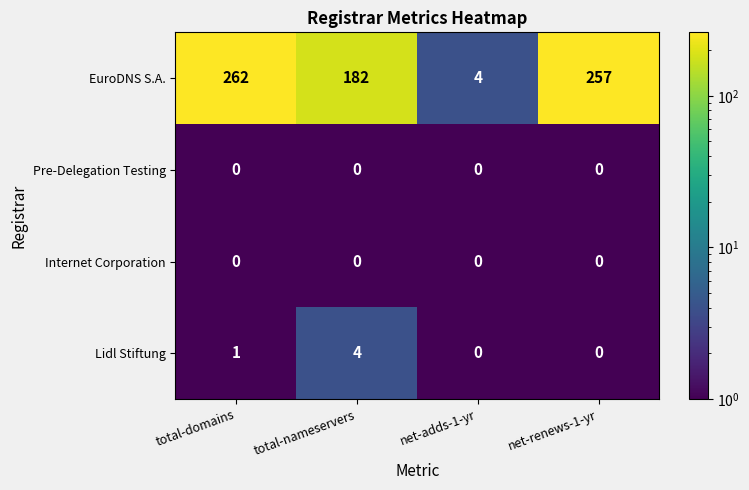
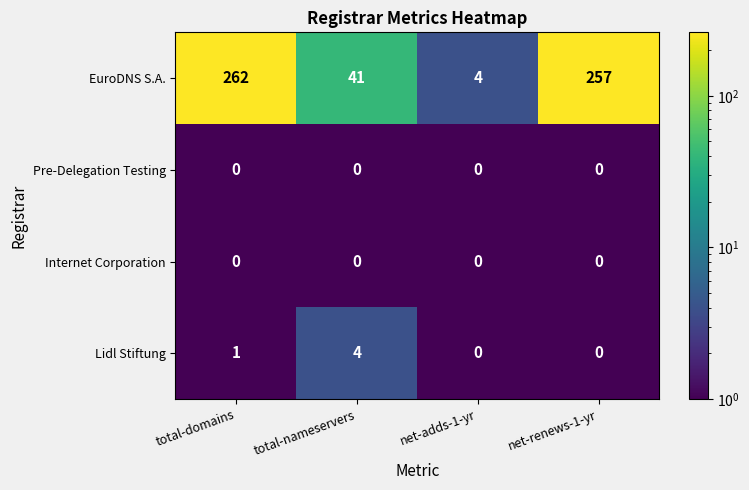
  {
    "EuroDNS S.A.": {
      "total-domains": 262,
-     "total-nameservers": 182,
+     "total-nameservers": 41,
      "net-adds-1-yr": 4,
      "net-renews-1-yr": 257
    },
    "Pre-Delegation Testing": {
      "total-domains": 0,
      "total-nameservers": 0,
      "net-adds-1-yr": 0,
      "net-renews-1-yr": 0
    },
    "Internet Corporation": {
      "total-domains": 0,
      "total-nameservers": 0,
      "net-adds-1-yr": 0,
      "net-renews-1-yr": 0
    },
    "Lidl Stiftung": {
      "total-domains": 1,
      "total-nameservers": 4,
      "net-adds-1-yr": 0,
      "net-renews-1-yr": 0
    }
  }
